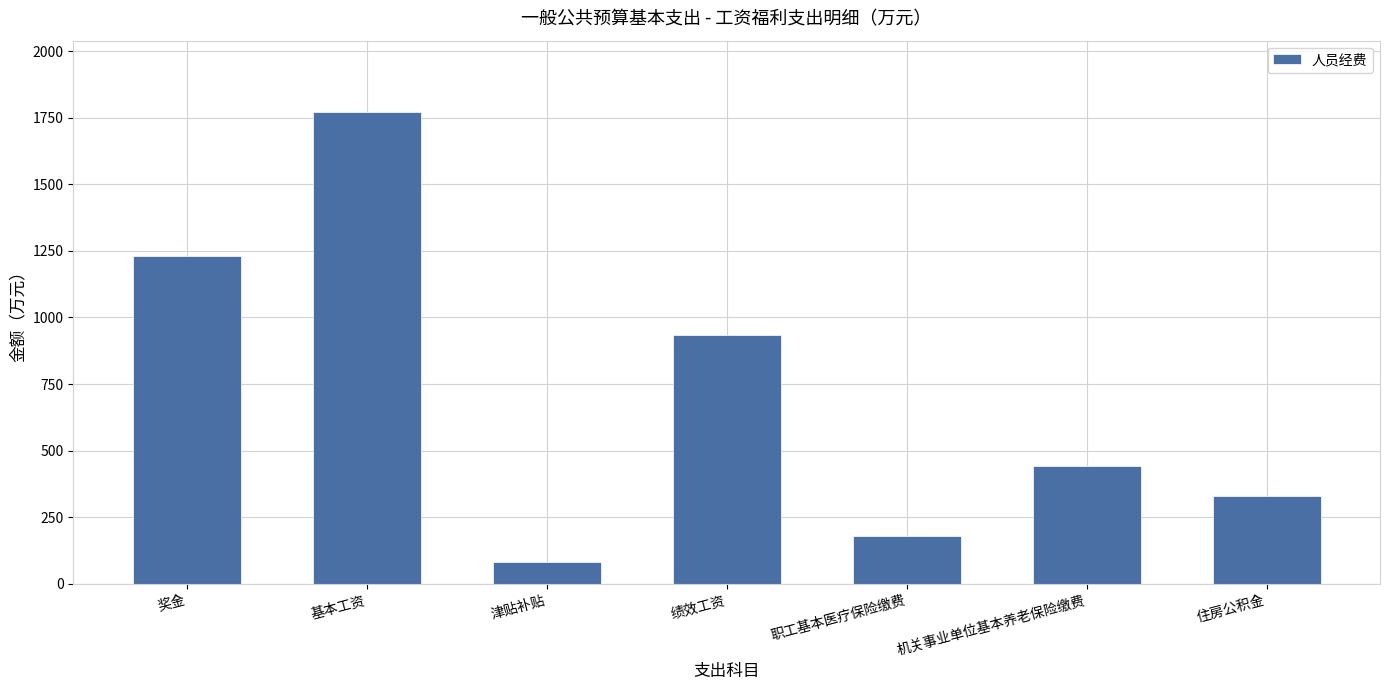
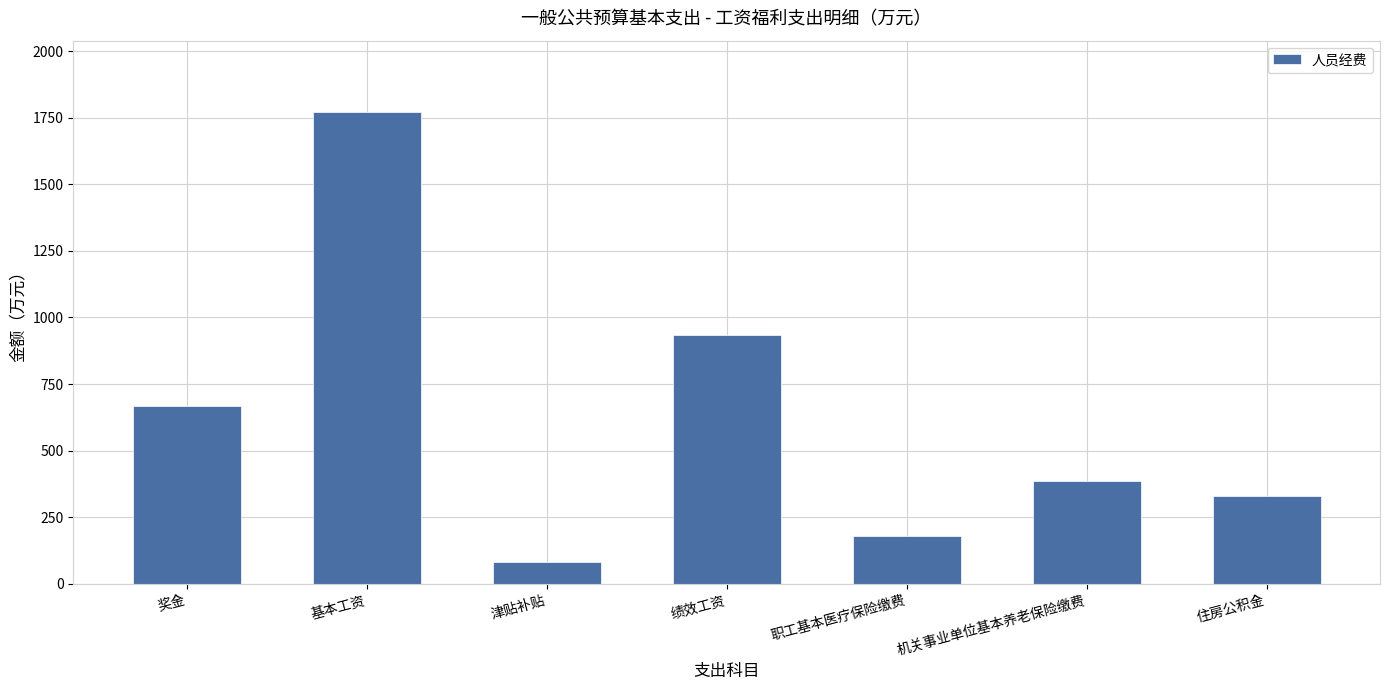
  {
-   "奖金": 1230,
+   "奖金": 670,
    "基本工资": 1770,
    "津贴补贴": 80,
    "绩效工资": 930,
    "职工基本医疗保险缴费": 180,
-   "机关事业单位基本养老保险缴费": 440,
+   "机关事业单位基本养老保险缴费": 380,
    "住房公积金": 330
  }
